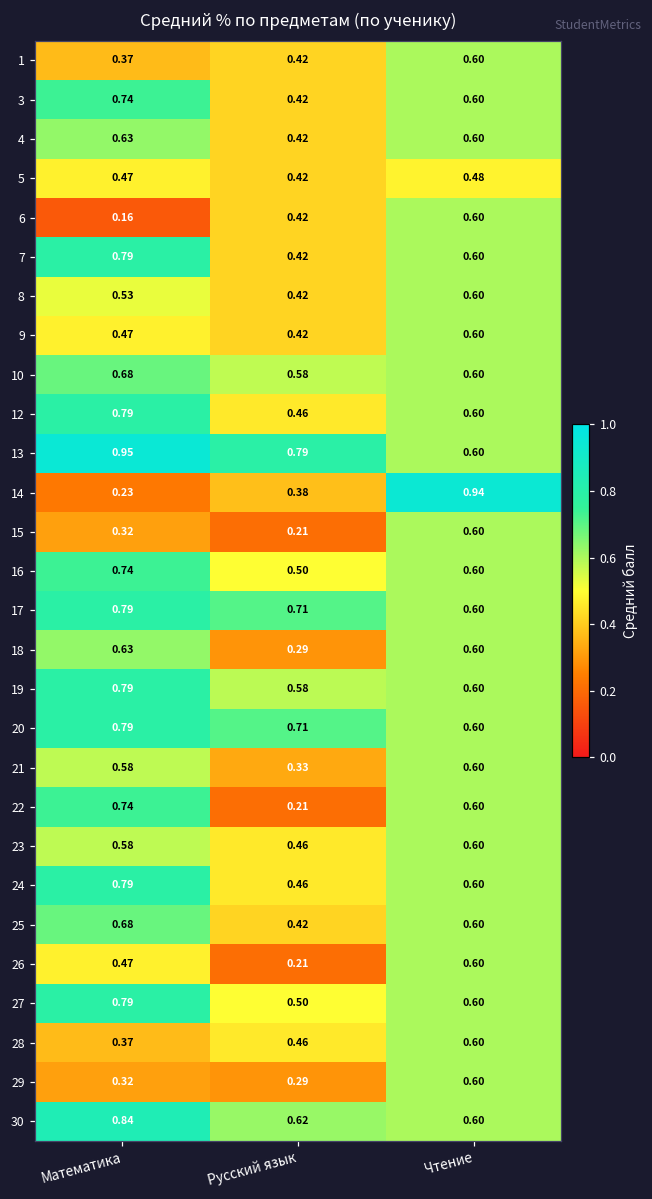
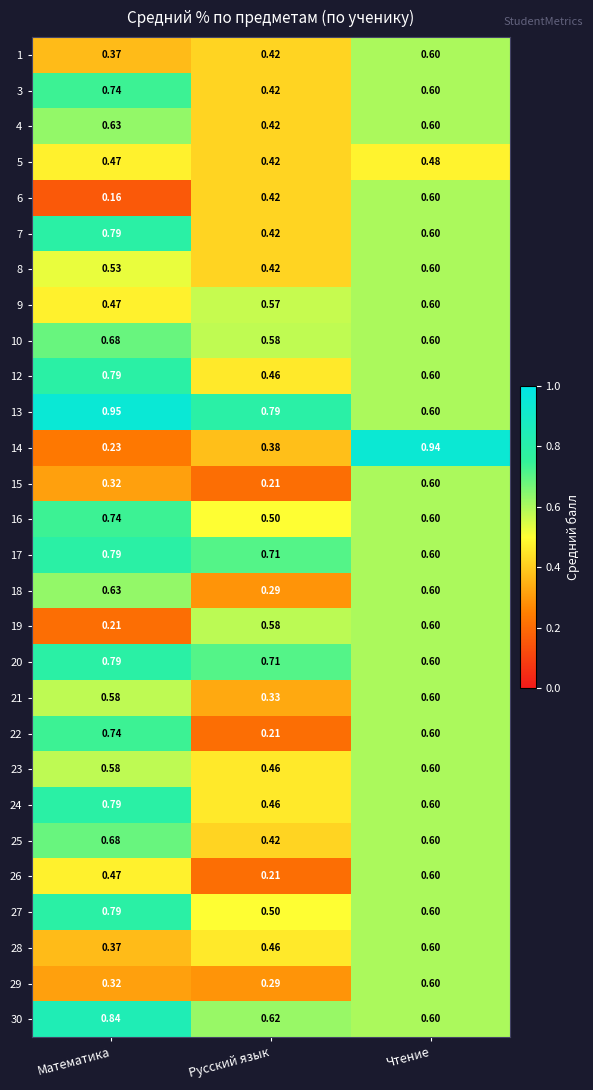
  {
    "1": {
      "Математика": 0.37,
      "Русский язык": 0.42,
      "Чтение": 0.60
    },
    "3": {
      "Математика": 0.74,
      "Русский язык": 0.42,
      "Чтение": 0.60
    },
    "4": {
      "Математика": 0.63,
      "Русский язык": 0.42,
      "Чтение": 0.60
    },
    "5": {
      "Математика": 0.47,
      "Русский язык": 0.42,
      "Чтение": 0.48
    },
    "6": {
      "Математика": 0.16,
      "Русский язык": 0.42,
      "Чтение": 0.60
    },
    "7": {
      "Математика": 0.79,
      "Русский язык": 0.42,
      "Чтение": 0.60
    },
    "8": {
      "Математика": 0.53,
      "Русский язык": 0.42,
      "Чтение": 0.60
    },
    "9": {
      "Математика": 0.47,
-     "Русский язык": 0.42,
+     "Русский язык": 0.57,
      "Чтение": 0.60
    },
    "10": {
      "Математика": 0.68,
      "Русский язык": 0.58,
      "Чтение": 0.60
    },
    "12": {
      "Математика": 0.79,
      "Русский язык": 0.46,
      "Чтение": 0.60
    },
    "13": {
      "Математика": 0.95,
      "Русский язык": 0.79,
      "Чтение": 0.60
    },
    "14": {
      "Математика": 0.23,
      "Русский язык": 0.38,
      "Чтение": 0.94
    },
    "15": {
      "Математика": 0.32,
      "Русский язык": 0.21,
      "Чтение": 0.60
    },
    "16": {
      "Математика": 0.74,
      "Русский язык": 0.50,
      "Чтение": 0.60
    },
    "17": {
      "Математика": 0.79,
      "Русский язык": 0.71,
      "Чтение": 0.60
    },
    "18": {
      "Математика": 0.63,
      "Русский язык": 0.29,
      "Чтение": 0.60
    },
    "19": {
-     "Математика": 0.79,
+     "Математика": 0.21,
      "Русский язык": 0.58,
      "Чтение": 0.60
    },
    "20": {
      "Математика": 0.79,
      "Русский язык": 0.71,
      "Чтение": 0.60
    },
    "21": {
      "Математика": 0.58,
      "Русский язык": 0.33,
      "Чтение": 0.60
    },
    "22": {
      "Математика": 0.74,
      "Русский язык": 0.21,
      "Чтение": 0.60
    },
    "23": {
      "Математика": 0.58,
      "Русский язык": 0.46,
      "Чтение": 0.60
    },
    "24": {
      "Математика": 0.79,
      "Русский язык": 0.46,
      "Чтение": 0.60
    },
    "25": {
      "Математика": 0.68,
      "Русский язык": 0.42,
      "Чтение": 0.60
    },
    "26": {
      "Математика": 0.47,
      "Русский язык": 0.21,
      "Чтение": 0.60
    },
    "27": {
      "Математика": 0.79,
      "Русский язык": 0.50,
      "Чтение": 0.60
    },
    "28": {
      "Математика": 0.37,
      "Русский язык": 0.46,
      "Чтение": 0.60
    },
    "29": {
      "Математика": 0.32,
      "Русский язык": 0.29,
      "Чтение": 0.60
    },
    "30": {
      "Математика": 0.84,
      "Русский язык": 0.62,
      "Чтение": 0.60
    }
  }
